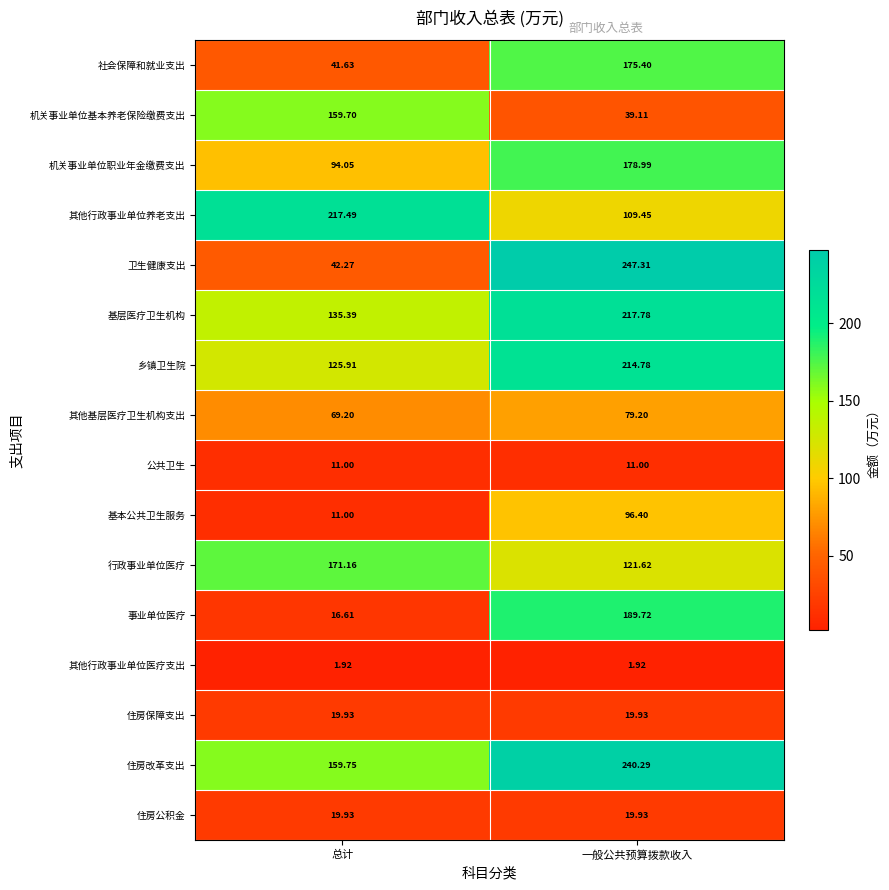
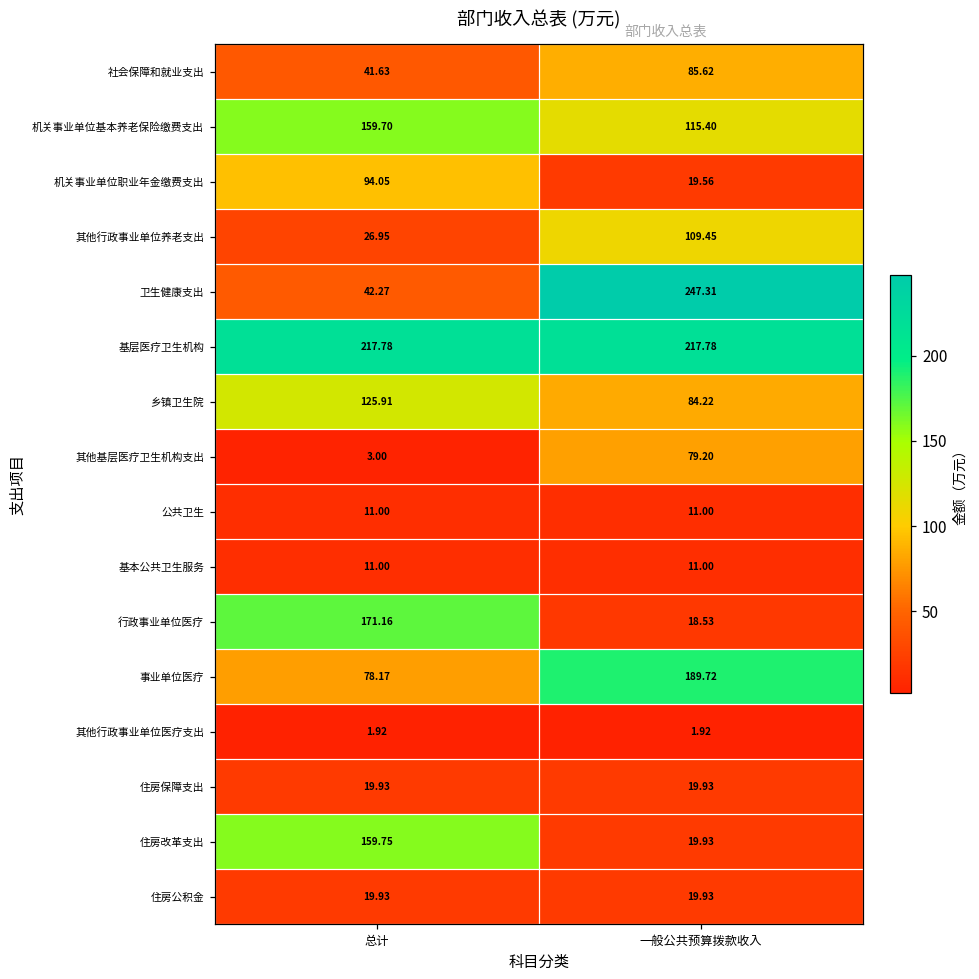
  {
    "社会保障和就业支出": {
      "总计": 41.63,
-     "一般公共预算拨款收入": 175.40
+     "一般公共预算拨款收入": 85.62
    },
    "机关事业单位基本养老保险缴费支出": {
      "总计": 159.70,
-     "一般公共预算拨款收入": 39.11
+     "一般公共预算拨款收入": 115.40
    },
    "机关事业单位职业年金缴费支出": {
      "总计": 94.05,
-     "一般公共预算拨款收入": 178.99
+     "一般公共预算拨款收入": 19.56
    },
    "其他行政事业单位养老支出": {
-     "总计": 217.49,
+     "总计": 26.95,
      "一般公共预算拨款收入": 109.45
    },
    "卫生健康支出": {
      "总计": 42.27,
      "一般公共预算拨款收入": 247.31
    },
    "基层医疗卫生机构": {
-     "总计": 135.39,
+     "总计": 217.78,
      "一般公共预算拨款收入": 217.78
    },
    "乡镇卫生院": {
      "总计": 125.91,
-     "一般公共预算拨款收入": 214.78
+     "一般公共预算拨款收入": 84.22
    },
    "其他基层医疗卫生机构支出": {
-     "总计": 69.20,
+     "总计": 3.00,
      "一般公共预算拨款收入": 79.20
    },
    "公共卫生": {
      "总计": 11.00,
      "一般公共预算拨款收入": 11.00
    },
    "基本公共卫生服务": {
      "总计": 11.00,
-     "一般公共预算拨款收入": 96.40
+     "一般公共预算拨款收入": 11.00
    },
    "行政事业单位医疗": {
      "总计": 171.16,
-     "一般公共预算拨款收入": 121.62
+     "一般公共预算拨款收入": 18.53
    },
    "事业单位医疗": {
-     "总计": 16.61,
+     "总计": 78.17,
      "一般公共预算拨款收入": 189.72
    },
    "其他行政事业单位医疗支出": {
      "总计": 1.92,
      "一般公共预算拨款收入": 1.92
    },
    "住房保障支出": {
      "总计": 19.93,
      "一般公共预算拨款收入": 19.93
    },
    "住房改革支出": {
      "总计": 159.75,
-     "一般公共预算拨款收入": 240.29
+     "一般公共预算拨款收入": 19.93
    },
    "住房公积金": {
      "总计": 19.93,
      "一般公共预算拨款收入": 19.93
    }
  }
